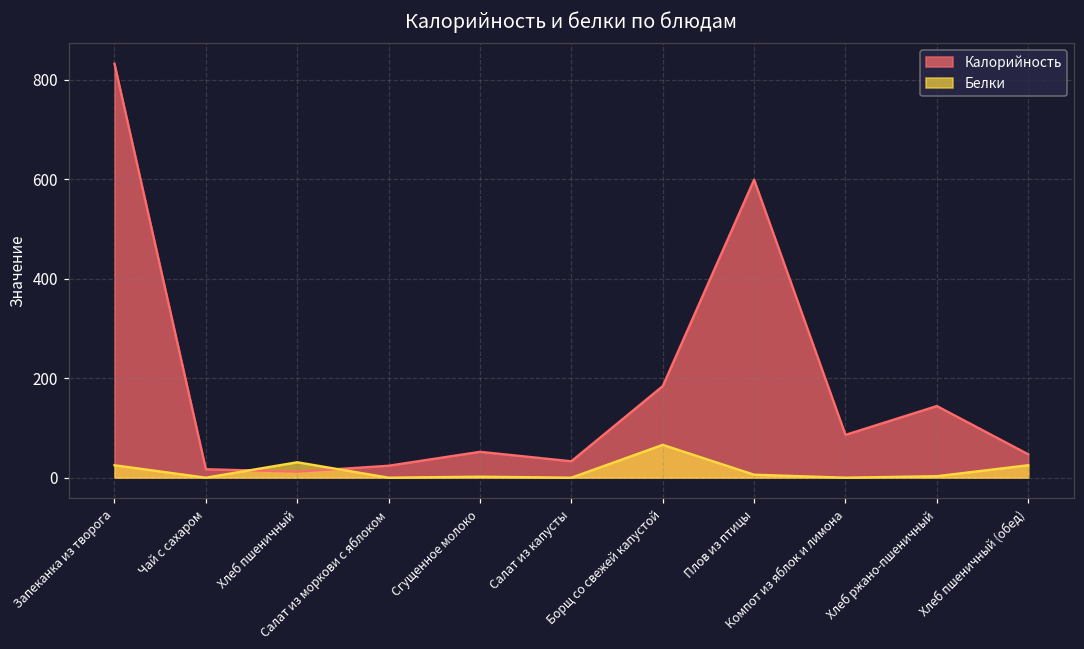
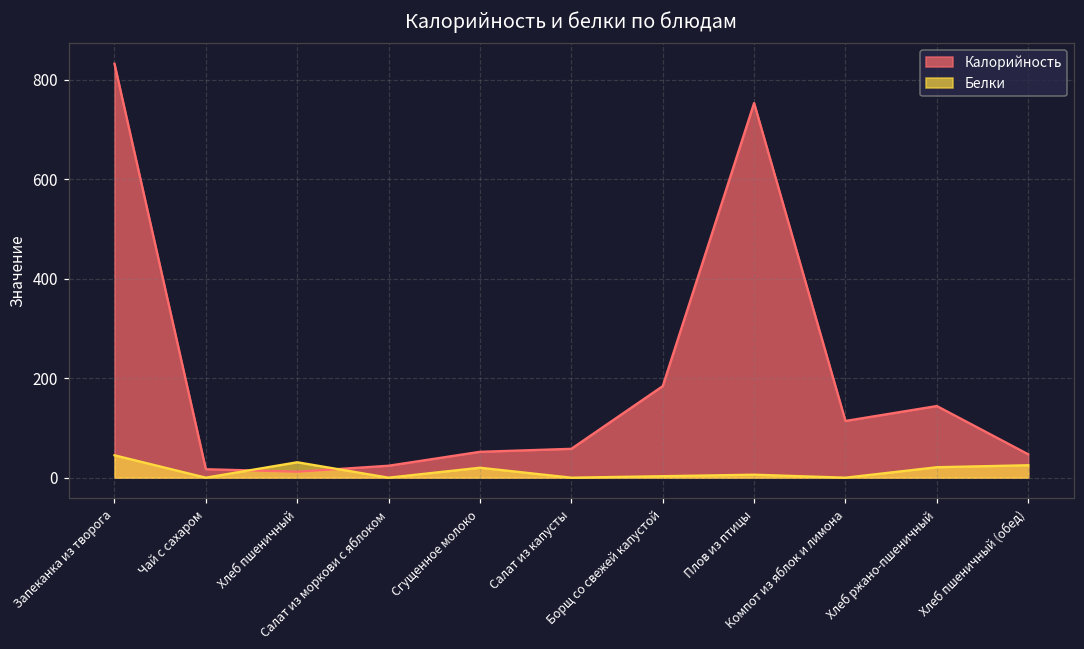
  {
    "Калорийность": {
      "Запеканка из творога": 830,
      "Чай с сахаром": 20,
      "Хлеб пшеничный": 10,
      "Салат из моркови с яблоком": 20,
      "Сгущенное молоко": 50,
-     "Салат из капусты": 30,
+     "Салат из капусты": 60,
      "Борщ со свежей капустой": 180,
-     "Плов из птицы": 600,
-     "Компот из яблок и лимона": 90,
+     "Плов из птицы": 750,
+     "Компот из яблок и лимона": 110,
      "Хлеб ржано-пшеничный": 140,
      "Хлеб пшеничный (обед)": 50
    },
    "Белки": {
-     "Запеканка из творога": 30,
+     "Запеканка из творога": 50,
      "Чай с сахаром": 0,
      "Хлеб пшеничный": 30,
      "Салат из моркови с яблоком": 0,
-     "Сгущенное молоко": 0,
+     "Сгущенное молоко": 20,
      "Салат из капусты": 0,
-     "Борщ со свежей капустой": 70,
+     "Борщ со свежей капустой": 0,
      "Плов из птицы": 10,
      "Компот из яблок и лимона": 0,
-     "Хлеб ржано-пшеничный": 0,
+     "Хлеб ржано-пшеничный": 20,
      "Хлеб пшеничный (обед)": 30
    }
  }
